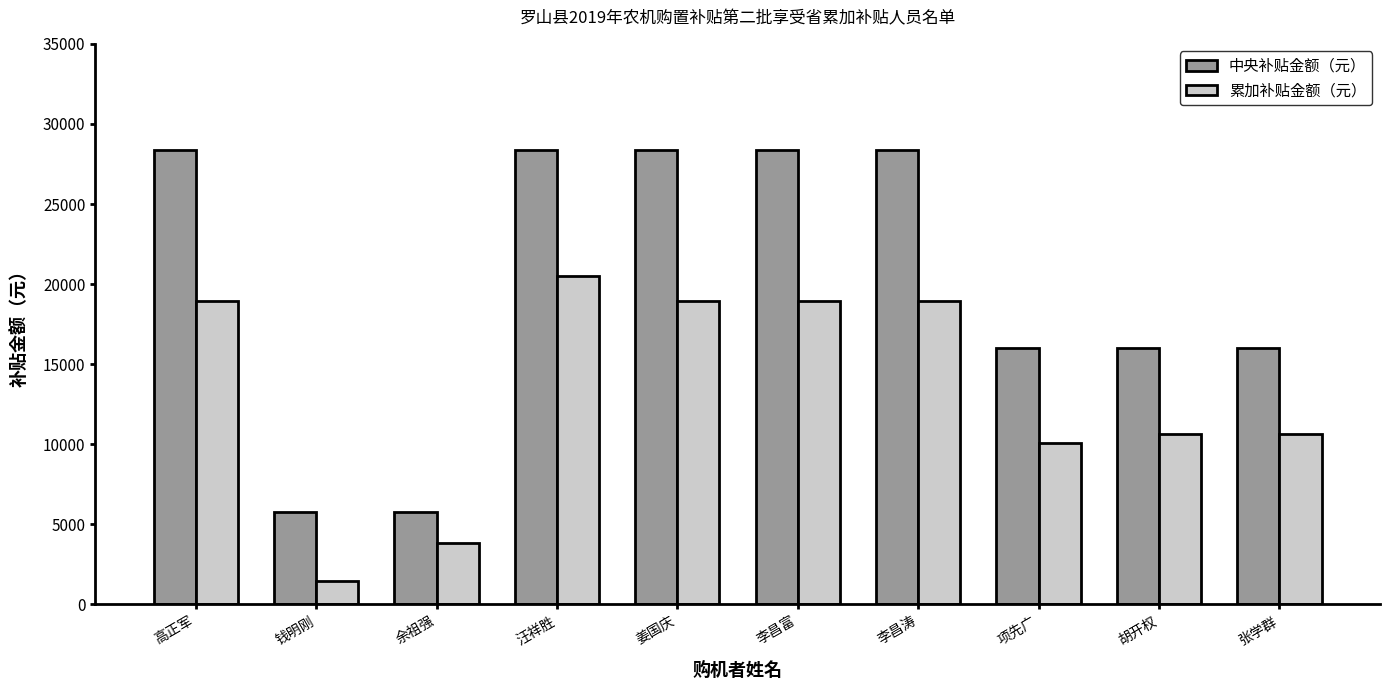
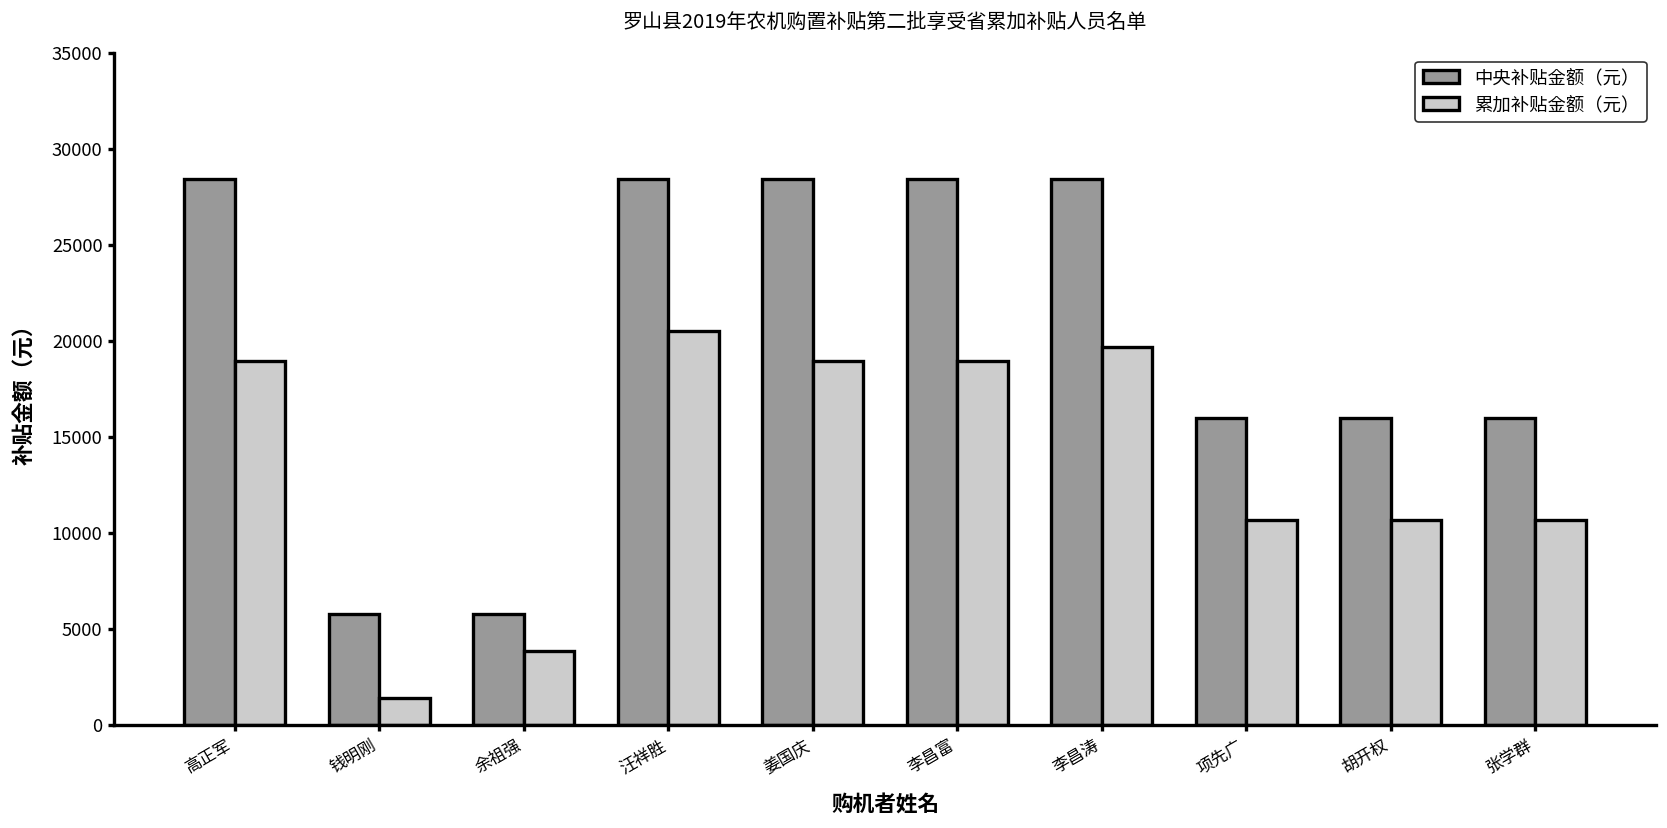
  {
    "中央补贴金额（元）": {
      "高正军": 28400,
      "钱明刚": 5800,
      "余祖强": 5800,
      "汪祥胜": 28400,
      "姜国庆": 28400,
      "李昌富": 28400,
      "李昌涛": 28400,
      "项先广": 16000,
      "胡开权": 16000,
      "张学群": 16000
    },
    "累加补贴金额（元）": {
      "高正军": 18900,
      "钱明刚": 1400,
      "余祖强": 3900,
      "汪祥胜": 20500,
      "姜国庆": 18900,
      "李昌富": 18900,
-     "李昌涛": 18900,
-     "项先广": 10100,
+     "李昌涛": 19700,
+     "项先广": 10700,
      "胡开权": 10700,
      "张学群": 10700
    }
  }
